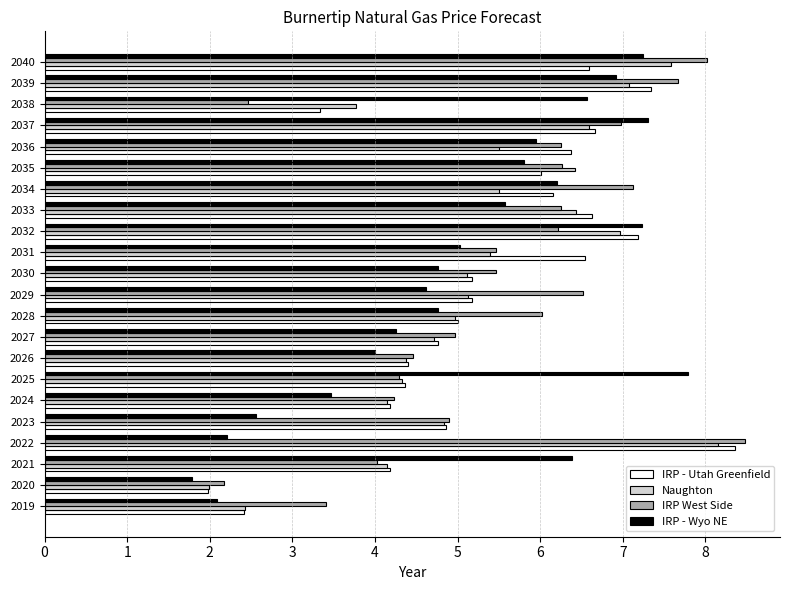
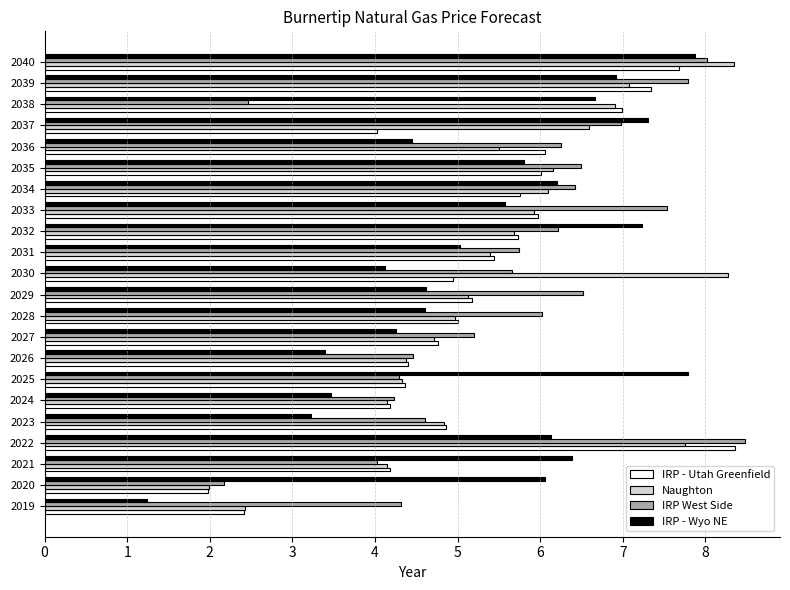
  {
    "IRP - Utah Greenfield": {
-     "2040": 6.6,
+     "2040": 7.7,
      "2039": 7.3,
-     "2038": 3.3,
-     "2037": 6.7,
-     "2036": 6.4,
+     "2038": 7.0,
+     "2037": 4.0,
+     "2036": 6.1,
      "2035": 6.0,
-     "2034": 6.2,
-     "2033": 6.6,
-     "2032": 7.2,
-     "2031": 6.5,
-     "2030": 5.2,
+     "2034": 5.8,
+     "2033": 6.0,
+     "2032": 5.7,
+     "2031": 5.4,
+     "2030": 4.9,
      "2029": 5.2,
      "2028": 5.0,
      "2027": 4.8,
      "2026": 4.4,
      "2025": 4.4,
      "2024": 4.2,
      "2023": 4.9,
      "2022": 8.4,
      "2021": 4.2,
      "2020": 2.0,
      "2019": 2.4
    },
    "Naughton": {
-     "2040": 7.6,
+     "2040": 8.4,
      "2039": 7.1,
-     "2038": 3.8,
+     "2038": 6.9,
      "2037": 6.6,
      "2036": 5.5,
-     "2035": 6.4,
-     "2034": 5.5,
-     "2033": 6.4,
-     "2032": 7.0,
+     "2035": 6.2,
+     "2034": 6.1,
+     "2033": 5.9,
+     "2032": 5.7,
      "2031": 5.4,
-     "2030": 5.1,
+     "2030": 8.3,
      "2029": 5.1,
      "2028": 5.0,
      "2027": 4.7,
      "2026": 4.4,
      "2025": 4.3,
      "2024": 4.2,
      "2023": 4.8,
-     "2022": 8.2,
+     "2022": 7.8,
      "2021": 4.2,
      "2020": 2.0,
      "2019": 2.4
    },
    "IRP West Side": {
      "2040": 8.0,
-     "2039": 7.7,
+     "2039": 7.8,
      "2038": 2.5,
      "2037": 7.0,
      "2036": 6.3,
-     "2035": 6.3,
-     "2034": 7.1,
-     "2033": 6.3,
+     "2035": 6.5,
+     "2034": 6.4,
+     "2033": 7.5,
      "2032": 6.2,
-     "2031": 5.5,
-     "2030": 5.5,
+     "2031": 5.7,
+     "2030": 5.7,
      "2029": 6.5,
      "2028": 6.0,
-     "2027": 5.0,
+     "2027": 5.2,
      "2026": 4.5,
      "2025": 4.3,
      "2024": 4.2,
-     "2023": 4.9,
+     "2023": 4.6,
      "2022": 8.5,
      "2021": 4.0,
      "2020": 2.2,
-     "2019": 3.4
+     "2019": 4.3
    },
    "IRP - Wyo NE": {
-     "2040": 7.3,
+     "2040": 7.9,
      "2039": 6.9,
-     "2038": 6.6,
+     "2038": 6.7,
      "2037": 7.3,
-     "2036": 6.0,
+     "2036": 4.5,
      "2035": 5.8,
      "2034": 6.2,
      "2033": 5.6,
      "2032": 7.2,
      "2031": 5.0,
-     "2030": 4.8,
+     "2030": 4.1,
      "2029": 4.6,
-     "2028": 4.8,
+     "2028": 4.6,
      "2027": 4.3,
-     "2026": 4.0,
+     "2026": 3.4,
      "2025": 7.8,
      "2024": 3.5,
-     "2023": 2.6,
-     "2022": 2.2,
+     "2023": 3.2,
+     "2022": 6.1,
      "2021": 6.4,
-     "2020": 1.8,
-     "2019": 2.1
+     "2020": 6.1,
+     "2019": 1.2
    }
  }
